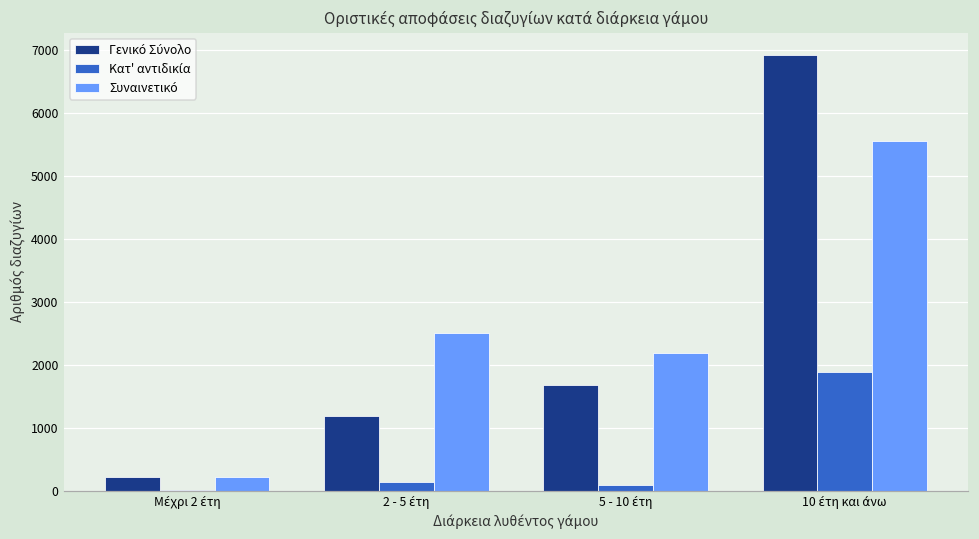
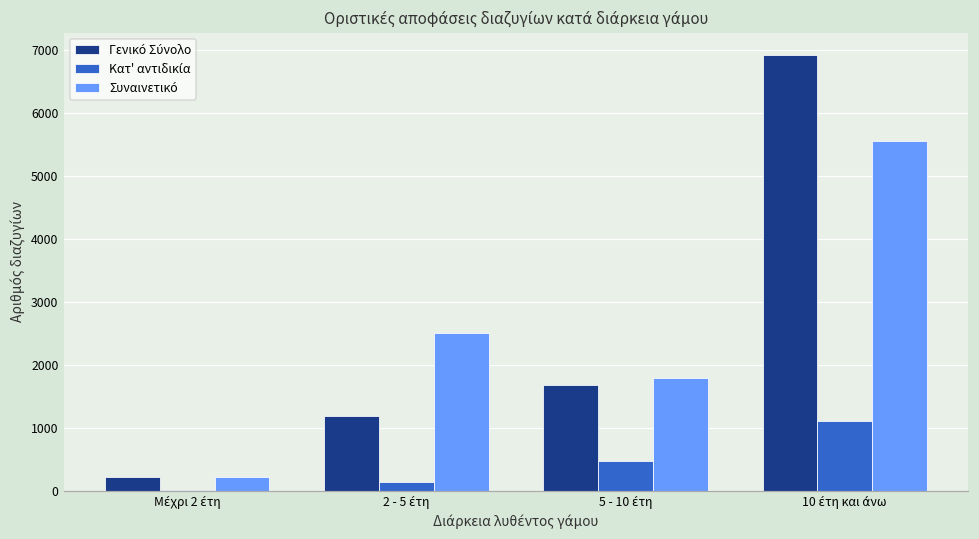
  {
    "Γενικό Σύνολο": {
      "Μέχρι 2 έτη": 200,
      "2 - 5 έτη": 1200,
      "5 - 10 έτη": 1700,
      "10 έτη και άνω": 6900
    },
    "Κατ' αντιδικία": {
      "2 - 5 έτη": 100,
-     "5 - 10 έτη": 100,
-     "10 έτη και άνω": 1900
+     "5 - 10 έτη": 500,
+     "10 έτη και άνω": 1100
    },
    "Συναινετικό": {
      "Μέχρι 2 έτη": 200,
      "2 - 5 έτη": 2500,
-     "5 - 10 έτη": 2200,
+     "5 - 10 έτη": 1800,
      "10 έτη και άνω": 5600
    }
  }
